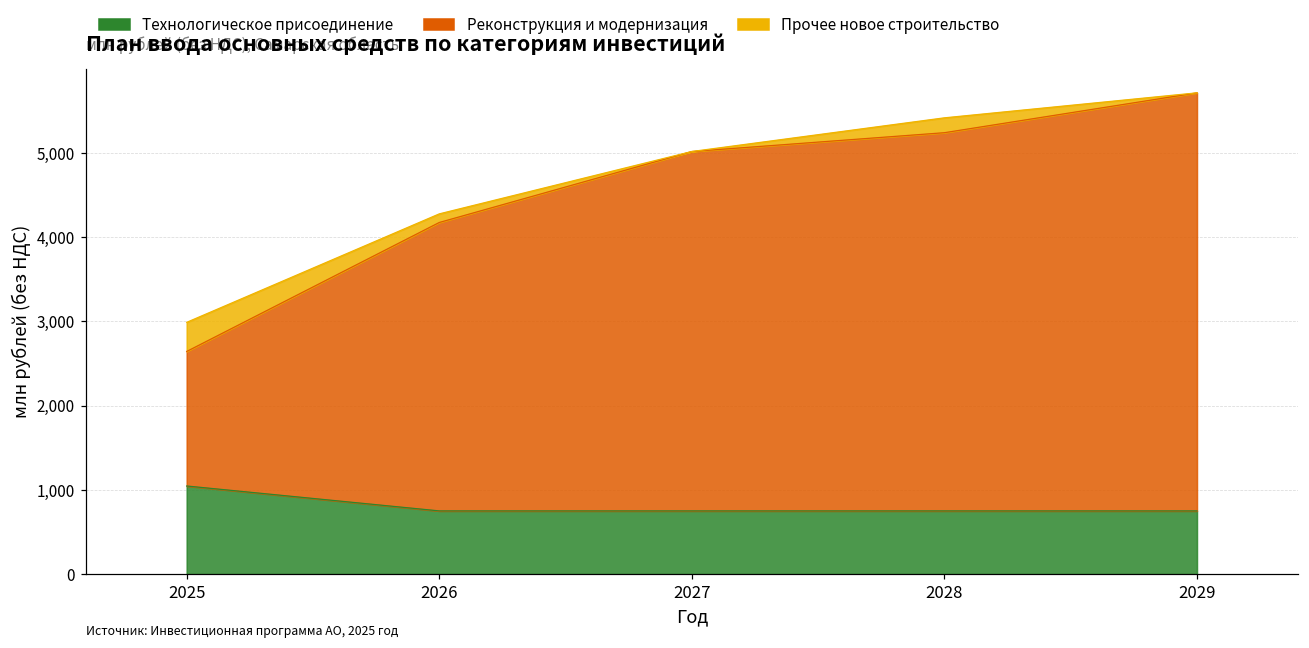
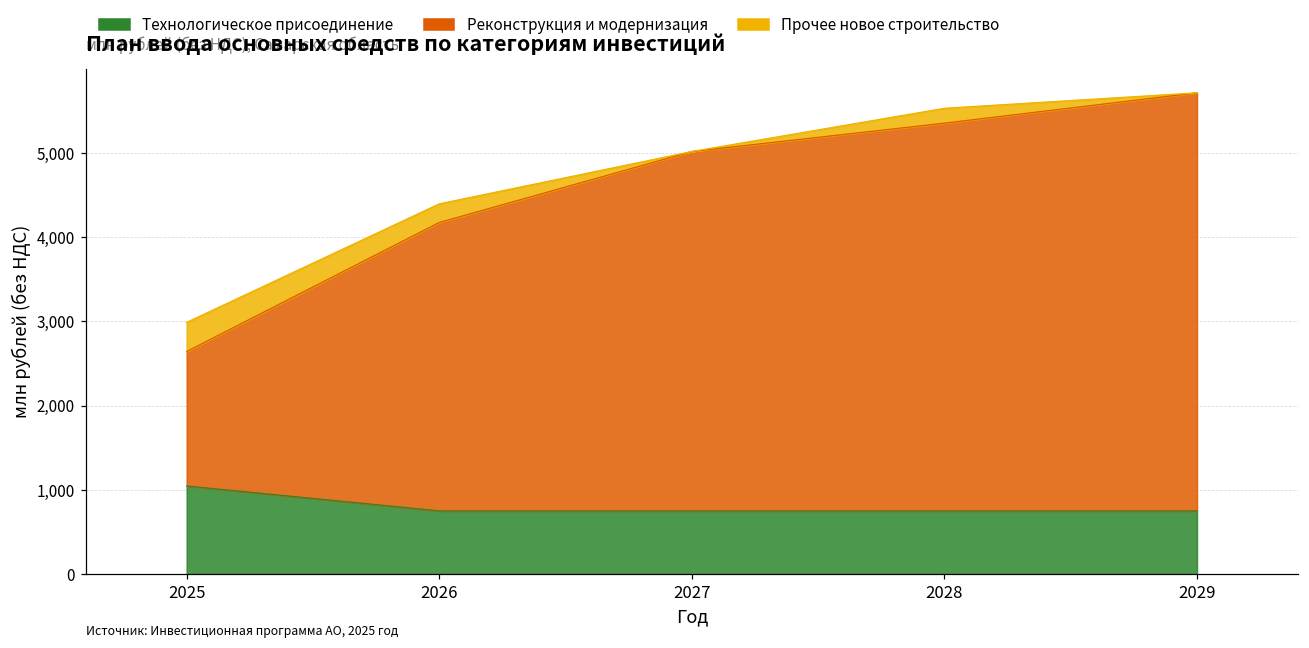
  {
    "Технологическое присоединение": {
      "2025": "1,000",
      "2026": "800",
      "2027": "800",
      "2028": "800",
      "2029": "800"
    },
    "Реконструкция и модернизация": {
      "2025": "1,600",
      "2026": "3,400",
-     "2028": "4,500"
+     "2028": "4,600"
    },
    "Прочее новое строительство": {
      "2025": "300",
-     "2026": "100",
+     "2026": "200",
      "2028": "200"
    }
  }
